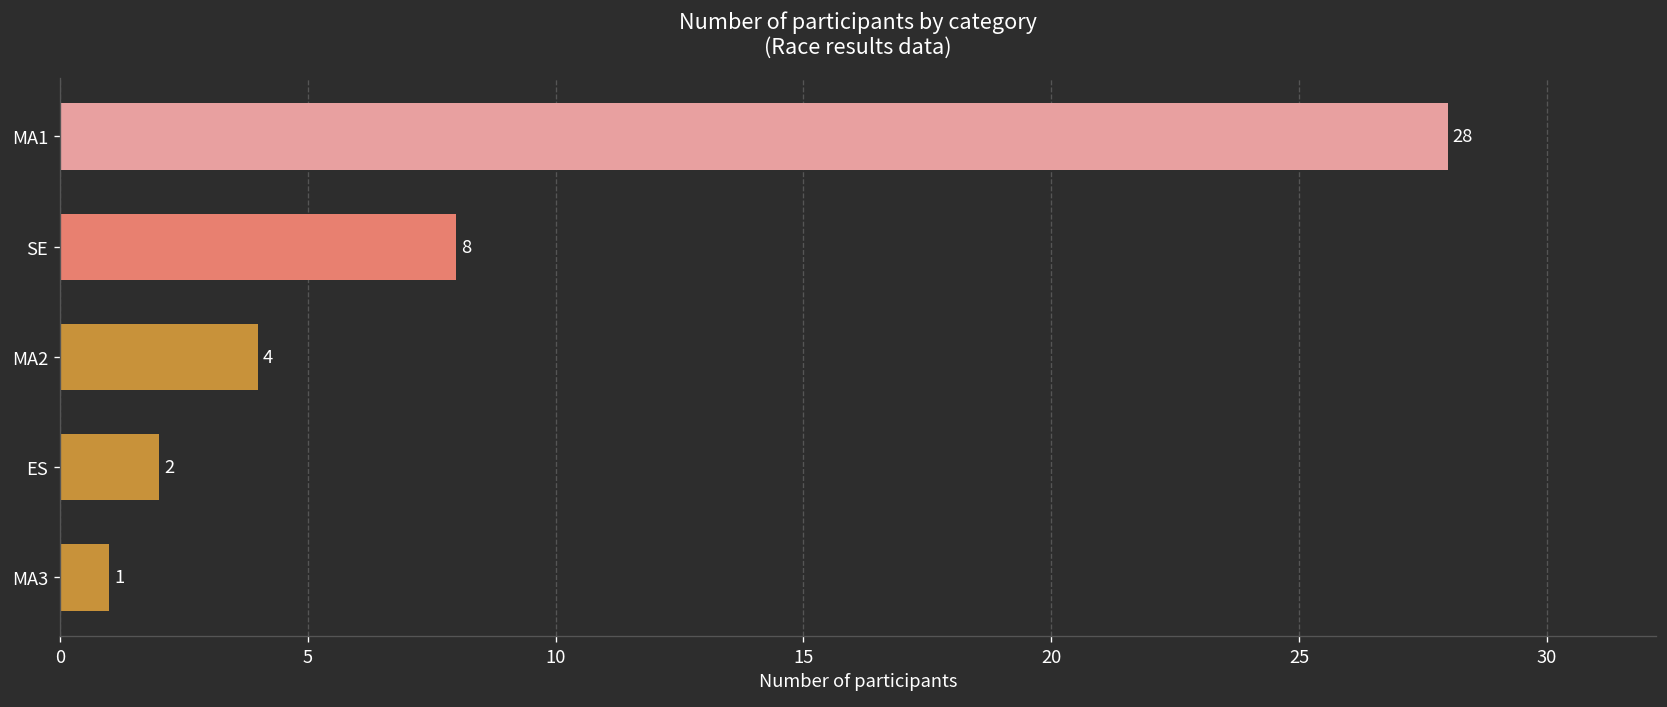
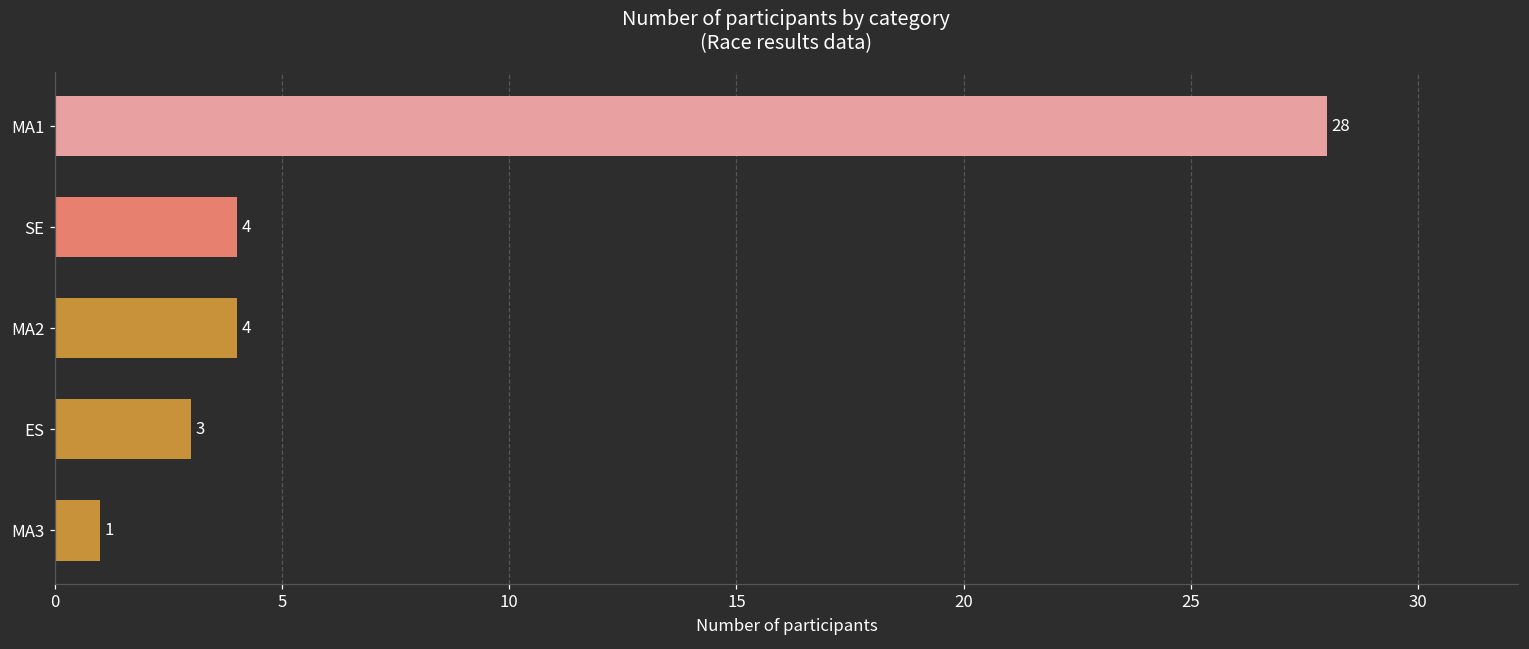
  {
    "MA1": 28,
-   "SE": 8,
+   "SE": 4,
    "MA2": 4,
-   "ES": 2,
+   "ES": 3,
    "MA3": 1
  }
